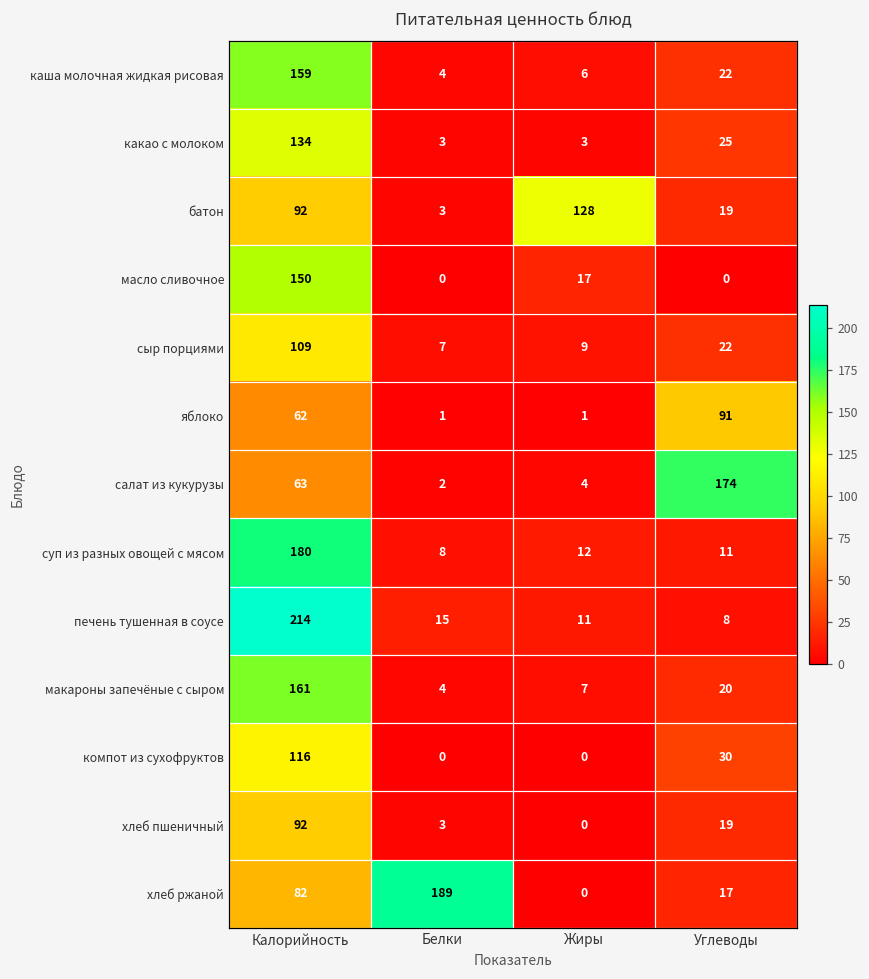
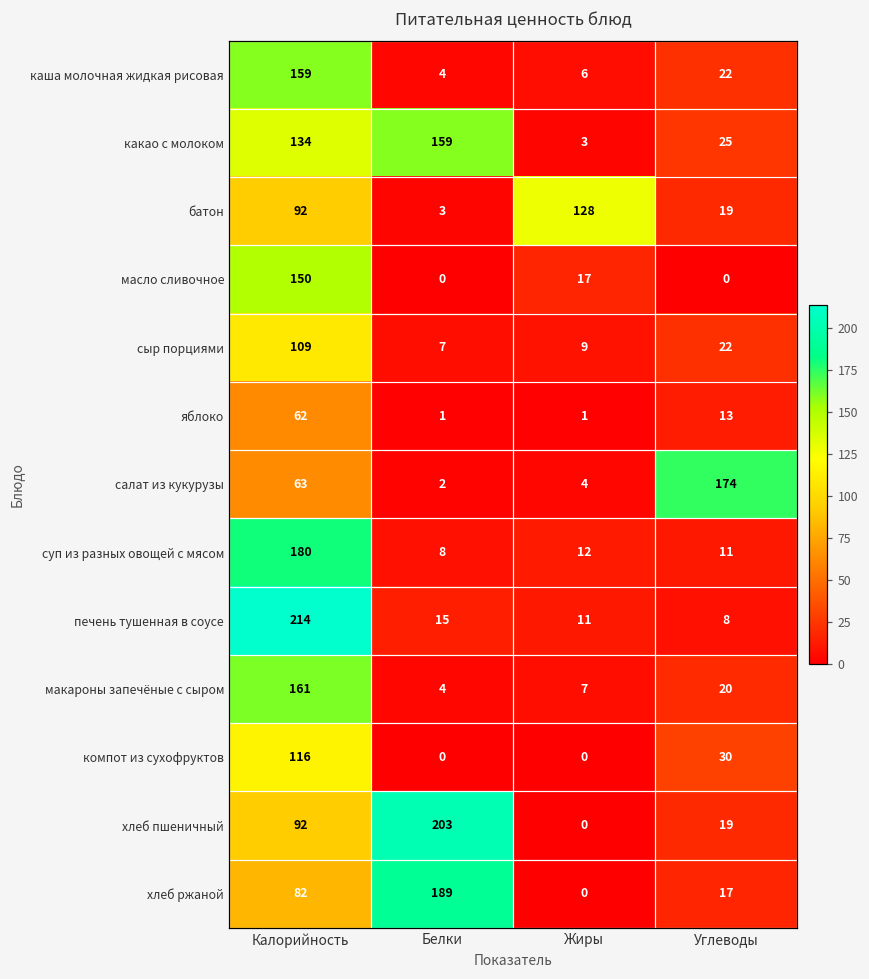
  {
    "каша молочная жидкая рисовая": {
      "Калорийность": 159,
      "Белки": 4,
      "Жиры": 6,
      "Углеводы": 22
    },
    "какао с молоком": {
      "Калорийность": 134,
-     "Белки": 3,
+     "Белки": 159,
      "Жиры": 3,
      "Углеводы": 25
    },
    "батон": {
      "Калорийность": 92,
      "Белки": 3,
      "Жиры": 128,
      "Углеводы": 19
    },
    "масло сливочное": {
      "Калорийность": 150,
      "Белки": 0,
      "Жиры": 17,
      "Углеводы": 0
    },
    "сыр порциями": {
      "Калорийность": 109,
      "Белки": 7,
      "Жиры": 9,
      "Углеводы": 22
    },
    "яблоко": {
      "Калорийность": 62,
      "Белки": 1,
      "Жиры": 1,
-     "Углеводы": 91
+     "Углеводы": 13
    },
    "салат из кукурузы": {
      "Калорийность": 63,
      "Белки": 2,
      "Жиры": 4,
      "Углеводы": 174
    },
    "суп из разных овощей с мясом": {
      "Калорийность": 180,
      "Белки": 8,
      "Жиры": 12,
      "Углеводы": 11
    },
    "печень тушенная в соусе": {
      "Калорийность": 214,
      "Белки": 15,
      "Жиры": 11,
      "Углеводы": 8
    },
    "макароны запечёные с сыром": {
      "Калорийность": 161,
      "Белки": 4,
      "Жиры": 7,
      "Углеводы": 20
    },
    "компот из сухофруктов": {
      "Калорийность": 116,
      "Белки": 0,
      "Жиры": 0,
      "Углеводы": 30
    },
    "хлеб пшеничный": {
      "Калорийность": 92,
-     "Белки": 3,
+     "Белки": 203,
      "Жиры": 0,
      "Углеводы": 19
    },
    "хлеб ржаной": {
      "Калорийность": 82,
      "Белки": 189,
      "Жиры": 0,
      "Углеводы": 17
    }
  }
